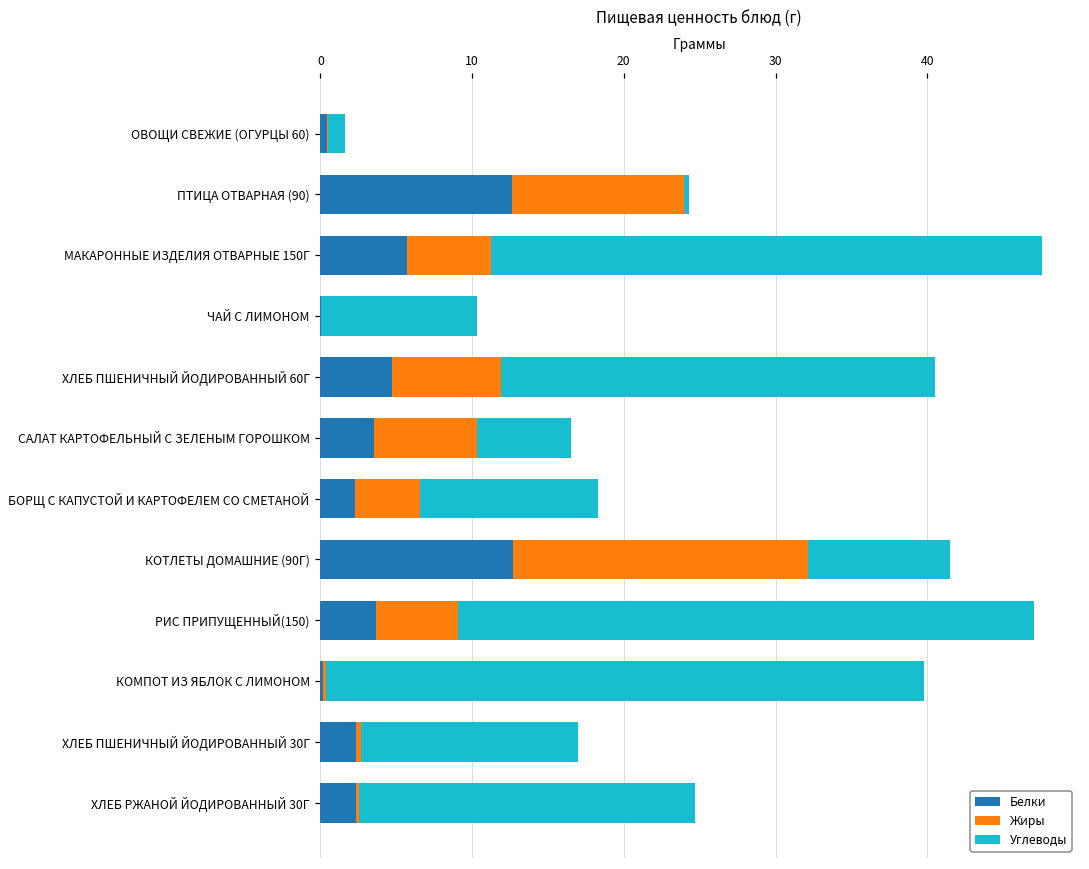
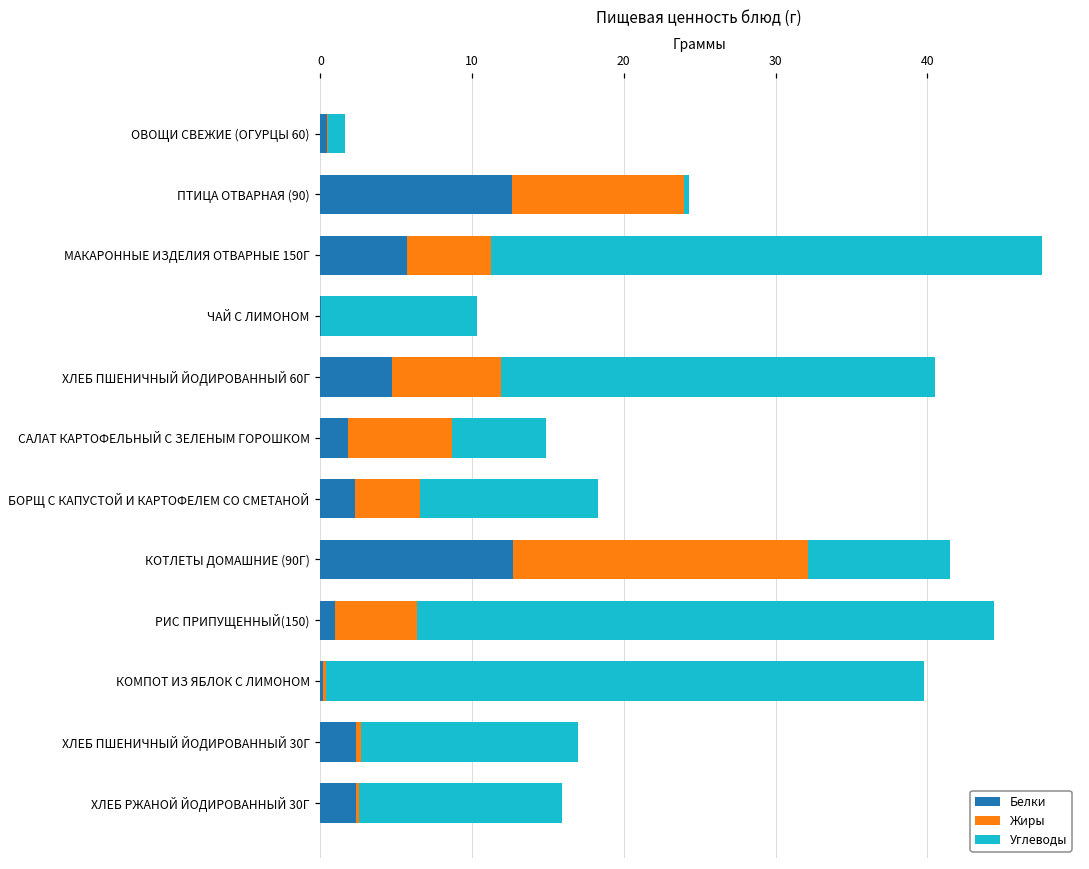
  {
    "Белки": {
      "ОВОЩИ СВЕЖИЕ (ОГУРЦЫ 60)": 0.4,
      "ПТИЦА ОТВАРНАЯ (90)": 12.7,
      "МАКАРОННЫЕ ИЗДЕЛИЯ ОТВАРНЫЕ 150Г": 5.7,
      "ХЛЕБ ПШЕНИЧНЫЙ ЙОДИРОВАННЫЙ 60Г": 4.7,
-     "САЛАТ КАРТОФЕЛЬНЫЙ С ЗЕЛЕНЫМ ГОРОШКОМ": 3.5,
+     "САЛАТ КАРТОФЕЛЬНЫЙ С ЗЕЛЕНЫМ ГОРОШКОМ": 1.8,
      "БОРЩ С КАПУСТОЙ И КАРТОФЕЛЕМ СО СМЕТАНОЙ": 2.3,
      "КОТЛЕТЫ ДОМАШНИЕ (90Г)": 12.7,
-     "РИС ПРИПУЩЕННЫЙ(150)": 3.7,
+     "РИС ПРИПУЩЕННЫЙ(150)": 1.0,
      "КОМПОТ ИЗ ЯБЛОК С ЛИМОНОМ": 0.2,
      "ХЛЕБ ПШЕНИЧНЫЙ ЙОДИРОВАННЫЙ 30Г": 2.4,
      "ХЛЕБ РЖАНОЙ ЙОДИРОВАННЫЙ 30Г": 2.4
    },
    "Жиры": {
      "ПТИЦА ОТВАРНАЯ (90)": 11.4,
      "МАКАРОННЫЕ ИЗДЕЛИЯ ОТВАРНЫЕ 150Г": 5.6,
      "ХЛЕБ ПШЕНИЧНЫЙ ЙОДИРОВАННЫЙ 60Г": 7.2,
      "САЛАТ КАРТОФЕЛЬНЫЙ С ЗЕЛЕНЫМ ГОРОШКОМ": 6.8,
      "БОРЩ С КАПУСТОЙ И КАРТОФЕЛЕМ СО СМЕТАНОЙ": 4.3,
      "КОТЛЕТЫ ДОМАШНИЕ (90Г)": 19.4,
      "РИС ПРИПУЩЕННЫЙ(150)": 5.4,
      "КОМПОТ ИЗ ЯБЛОК С ЛИМОНОМ": 0.2,
      "ХЛЕБ ПШЕНИЧНЫЙ ЙОДИРОВАННЫЙ 30Г": 0.3
    },
    "Углеводы": {
      "ОВОЩИ СВЕЖИЕ (ОГУРЦЫ 60)": 1.1,
      "ПТИЦА ОТВАРНАЯ (90)": 0.3,
      "МАКАРОННЫЕ ИЗДЕЛИЯ ОТВАРНЫЕ 150Г": 36.3,
      "ЧАЙ С ЛИМОНОМ": 10.3,
      "ХЛЕБ ПШЕНИЧНЫЙ ЙОДИРОВАННЫЙ 60Г": 28.6,
      "САЛАТ КАРТОФЕЛЬНЫЙ С ЗЕЛЕНЫМ ГОРОШКОМ": 6.2,
      "БОРЩ С КАПУСТОЙ И КАРТОФЕЛЕМ СО СМЕТАНОЙ": 11.7,
      "КОТЛЕТЫ ДОМАШНИЕ (90Г)": 9.3,
      "РИС ПРИПУЩЕННЫЙ(150)": 38.0,
      "КОМПОТ ИЗ ЯБЛОК С ЛИМОНОМ": 39.4,
      "ХЛЕБ ПШЕНИЧНЫЙ ЙОДИРОВАННЫЙ 30Г": 14.3,
-     "ХЛЕБ РЖАНОЙ ЙОДИРОВАННЫЙ 30Г": 22.2
+     "ХЛЕБ РЖАНОЙ ЙОДИРОВАННЫЙ 30Г": 13.4
    }
  }
